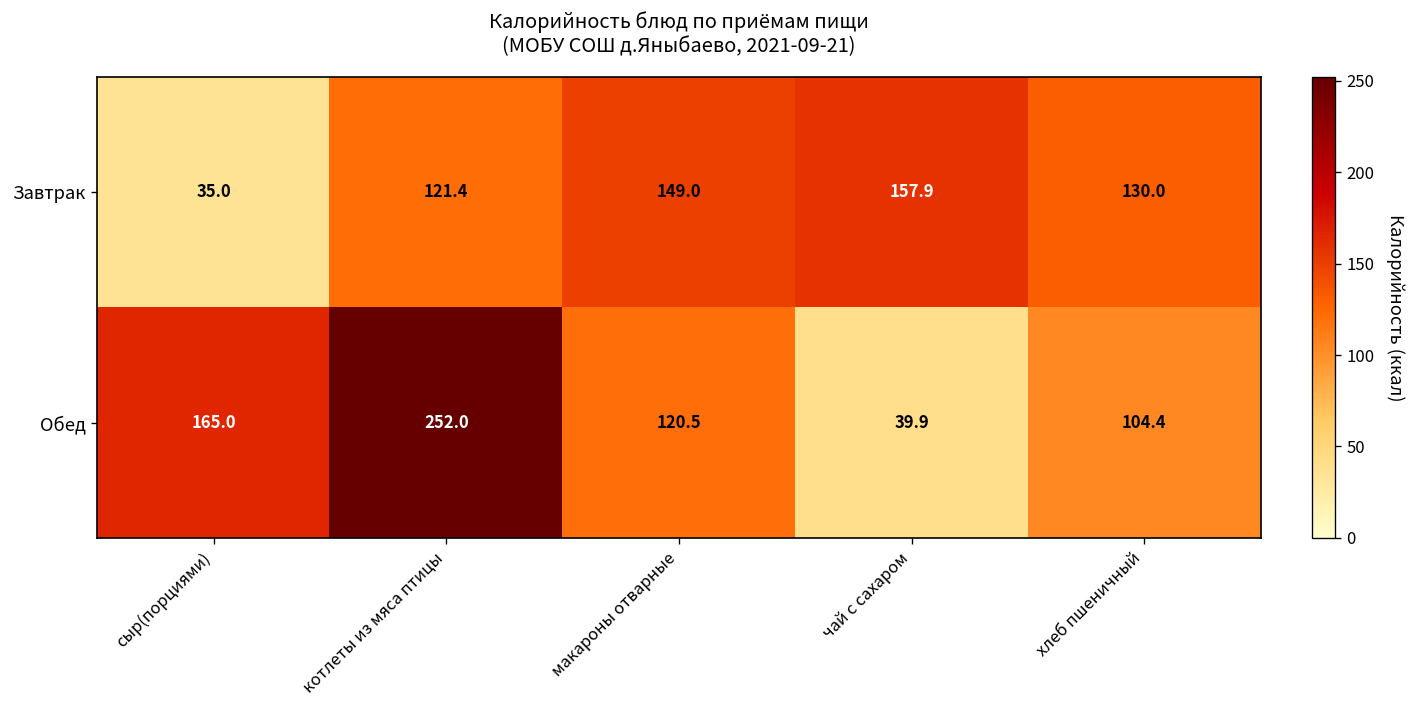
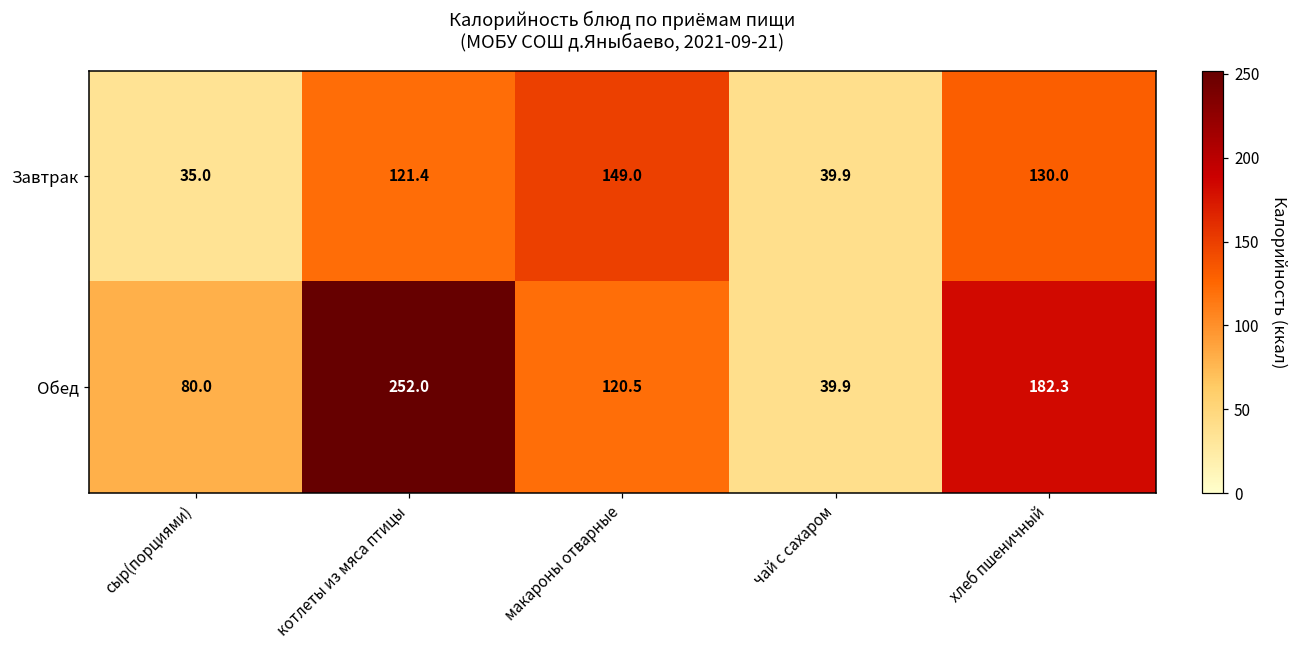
  {
    "Завтрак": {
      "сыр(порциями)": 35.0,
      "котлеты из мяса птицы": 121.4,
      "макароны отварные": 149.0,
-     "чай с сахаром": 157.9,
+     "чай с сахаром": 39.9,
      "хлеб пшеничный": 130.0
    },
    "Обед": {
-     "сыр(порциями)": 165.0,
+     "сыр(порциями)": 80.0,
      "котлеты из мяса птицы": 252.0,
      "макароны отварные": 120.5,
      "чай с сахаром": 39.9,
-     "хлеб пшеничный": 104.4
+     "хлеб пшеничный": 182.3
    }
  }
